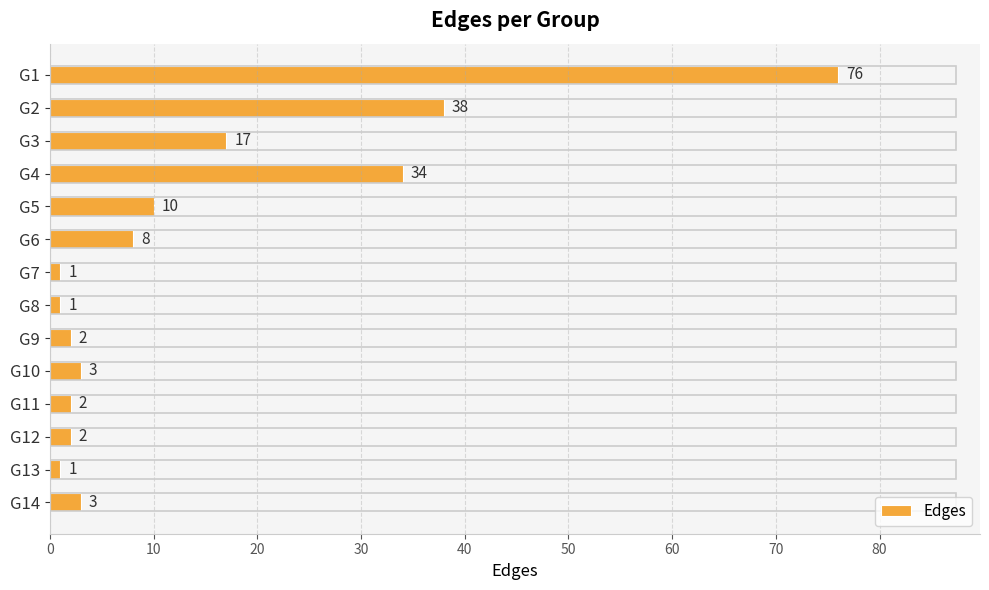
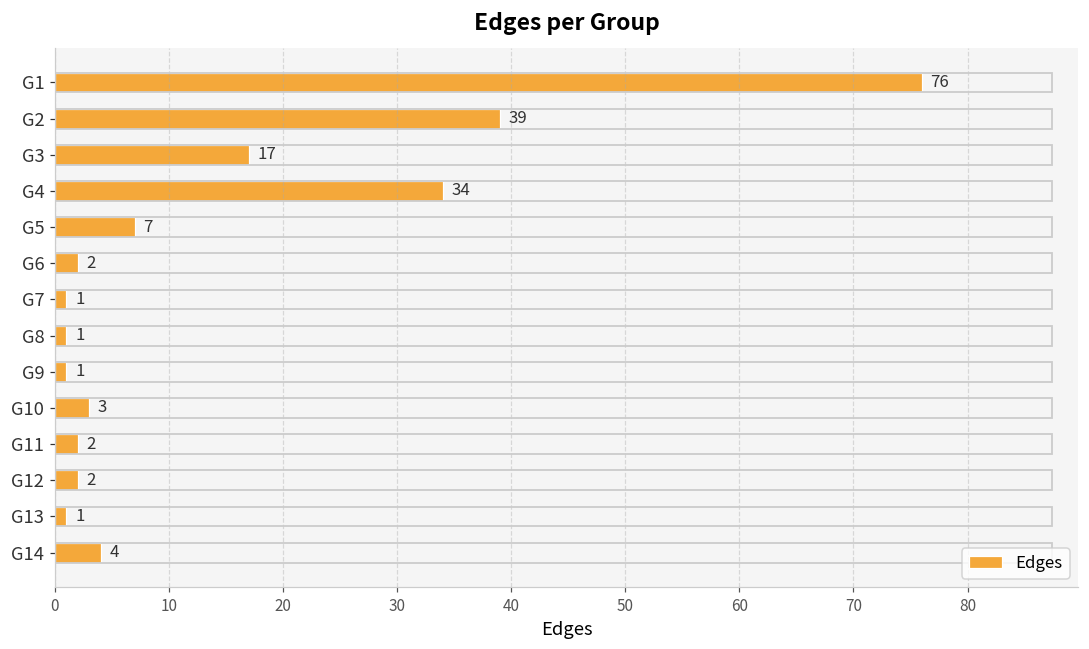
  {
    "G1": 76,
-   "G2": 38,
+   "G2": 39,
    "G3": 17,
    "G4": 34,
-   "G5": 10,
-   "G6": 8,
+   "G5": 7,
+   "G6": 2,
    "G7": 1,
    "G8": 1,
-   "G9": 2,
+   "G9": 1,
    "G10": 3,
    "G11": 2,
    "G12": 2,
    "G13": 1,
-   "G14": 3
+   "G14": 4
  }
